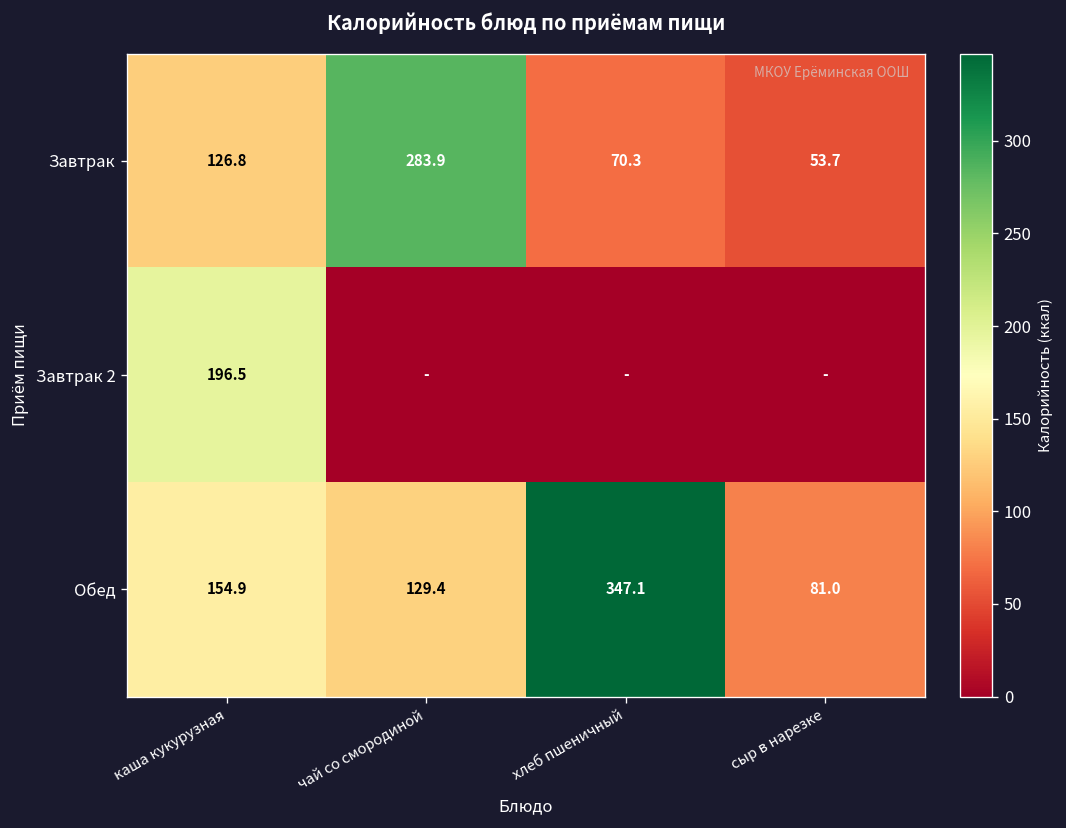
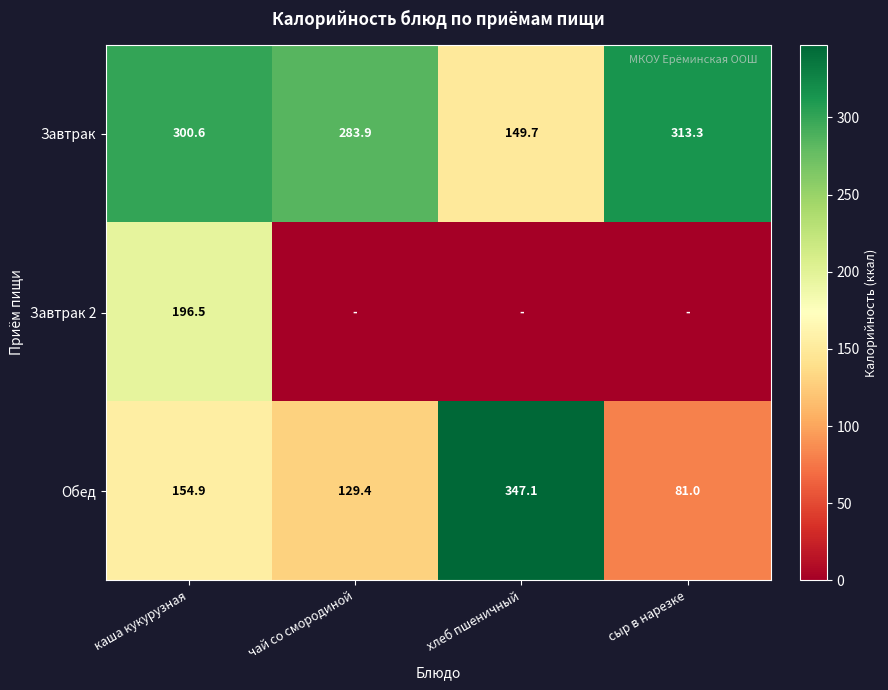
  {
    "Завтрак": {
-     "каша кукурузная": 126.8,
+     "каша кукурузная": 300.6,
      "чай со смородиной": 283.9,
-     "хлеб пшеничный": 70.3,
-     "сыр в нарезке": 53.7
+     "хлеб пшеничный": 149.7,
+     "сыр в нарезке": 313.3
    },
    "Завтрак 2": {
      "каша кукурузная": 196.5
    },
    "Обед": {
      "каша кукурузная": 154.9,
      "чай со смородиной": 129.4,
      "хлеб пшеничный": 347.1,
      "сыр в нарезке": 81.0
    }
  }
